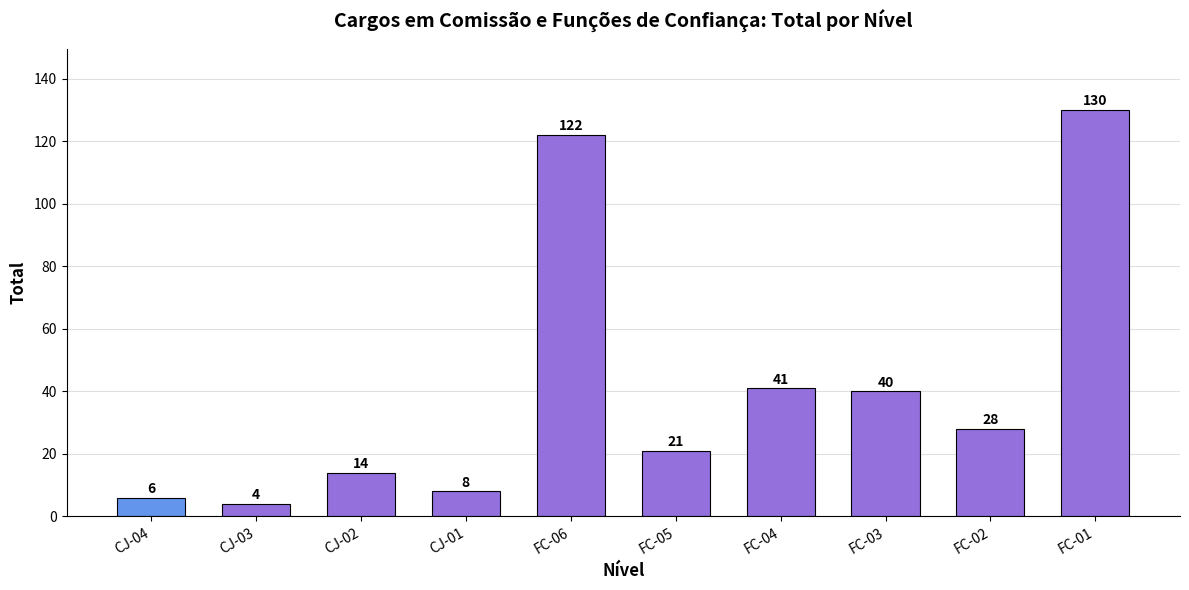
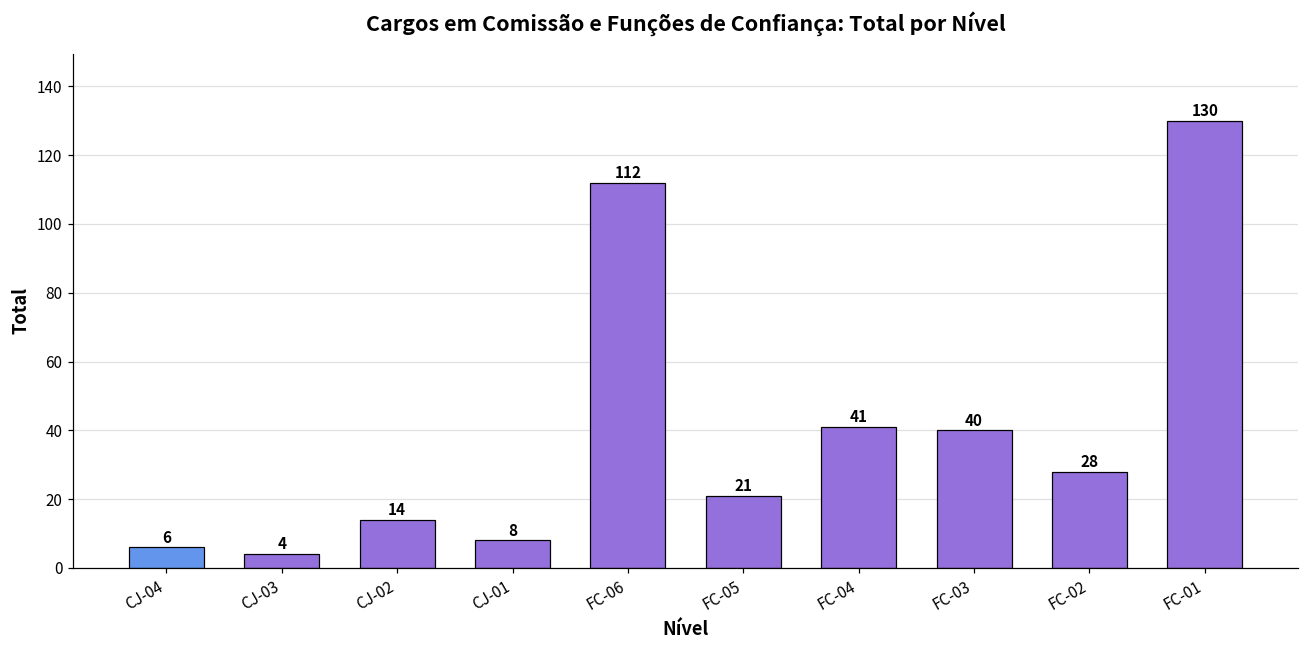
  {
    "CJ-04": 6,
    "CJ-03": 4,
    "CJ-02": 14,
    "CJ-01": 8,
-   "FC-06": 122,
+   "FC-06": 112,
    "FC-05": 21,
    "FC-04": 41,
    "FC-03": 40,
    "FC-02": 28,
    "FC-01": 130
  }
